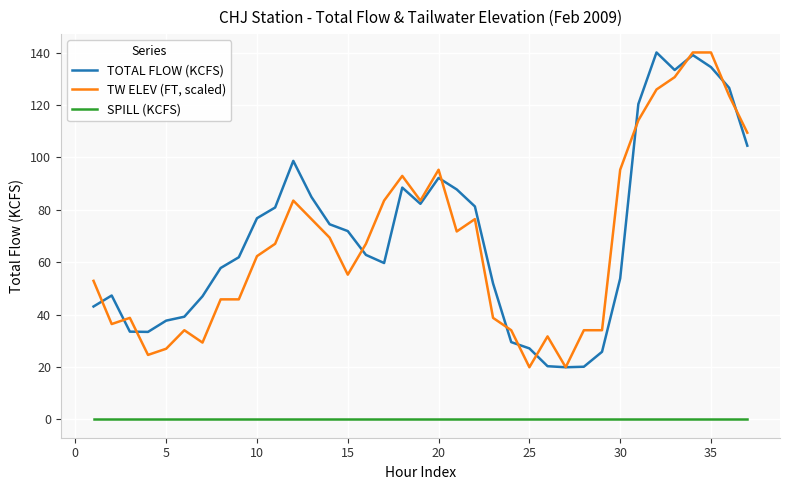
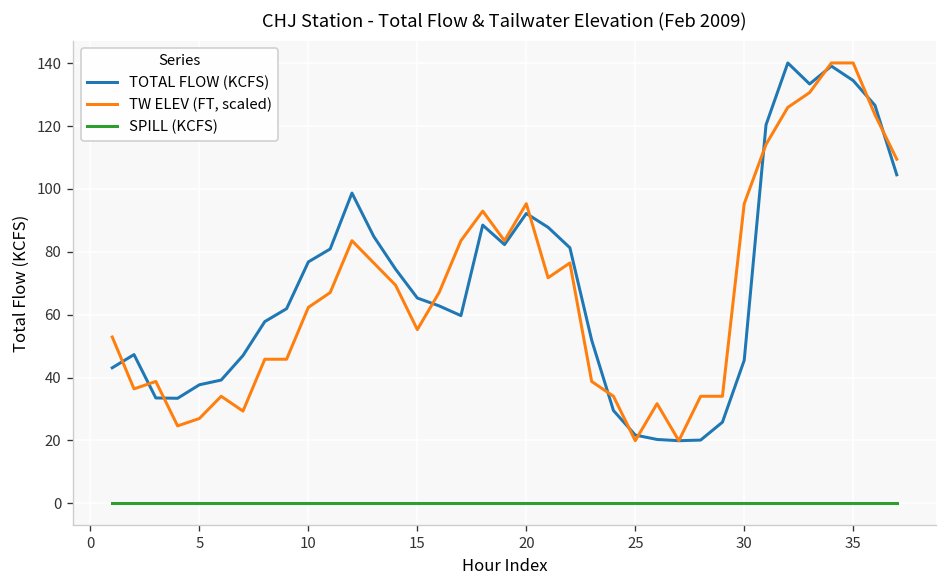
  {
    "TOTAL FLOW (KCFS)": {
      "5": 38,
      "10": 77,
-     "15": 72,
+     "15": 65,
      "20": 92,
-     "25": 27,
-     "30": 54,
+     "25": 22,
+     "30": 46,
      "35": 135
    },
    "TW ELEV (FT, scaled)": {
      "5": 27,
      "10": 62,
      "15": 55,
      "20": 95,
      "25": 20,
      "30": 95,
      "35": 140
    },
    "SPILL (KCFS)": {
      "5": 0,
      "10": 0,
      "15": 0,
      "20": 0,
      "25": 0,
      "30": 0,
      "35": 0
    }
  }
